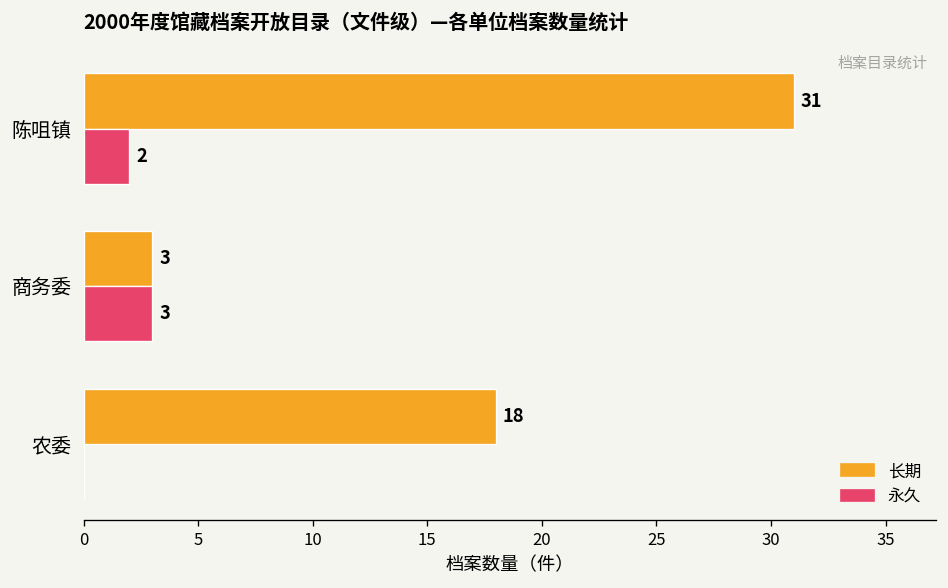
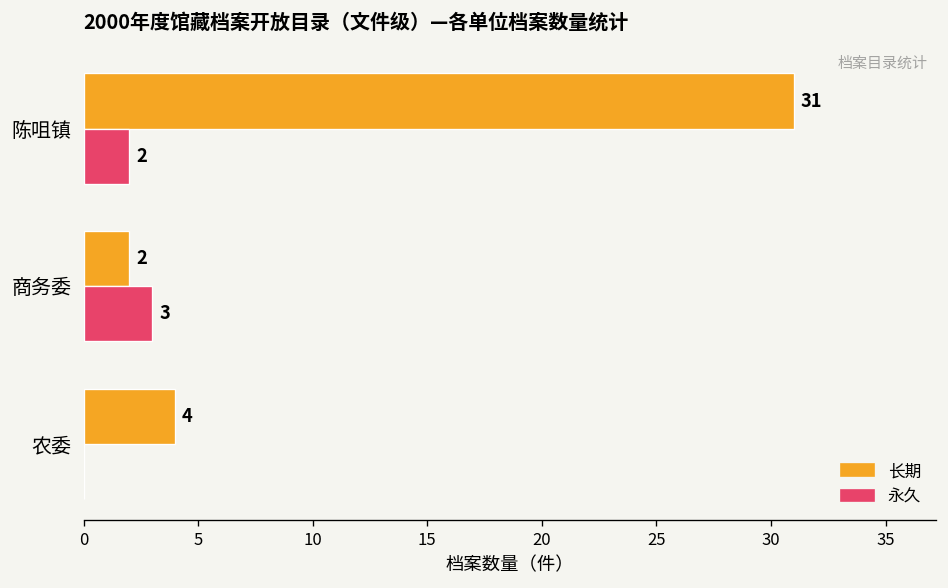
  {
    "长期": {
      "陈咀镇": 31,
-     "商务委": 3,
-     "农委": 18
+     "商务委": 2,
+     "农委": 4
    },
    "永久": {
      "陈咀镇": 2,
      "商务委": 3
    }
  }
